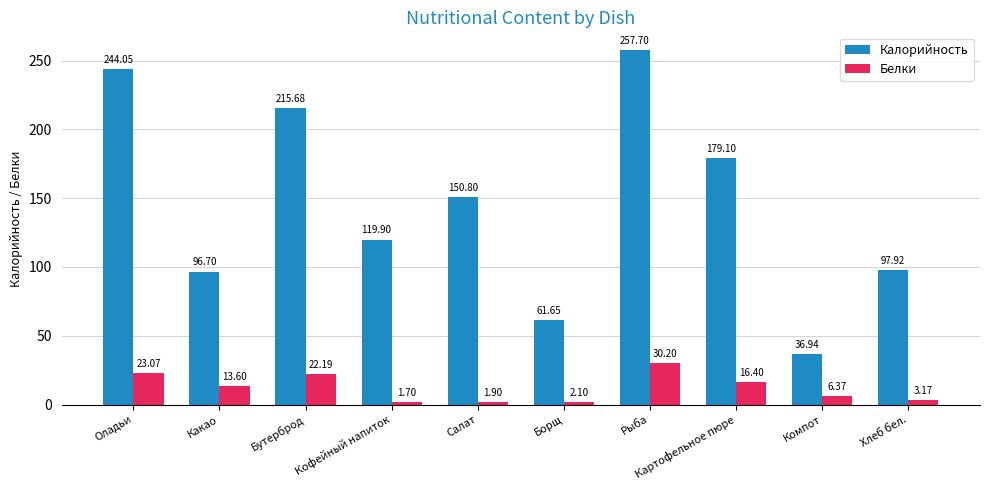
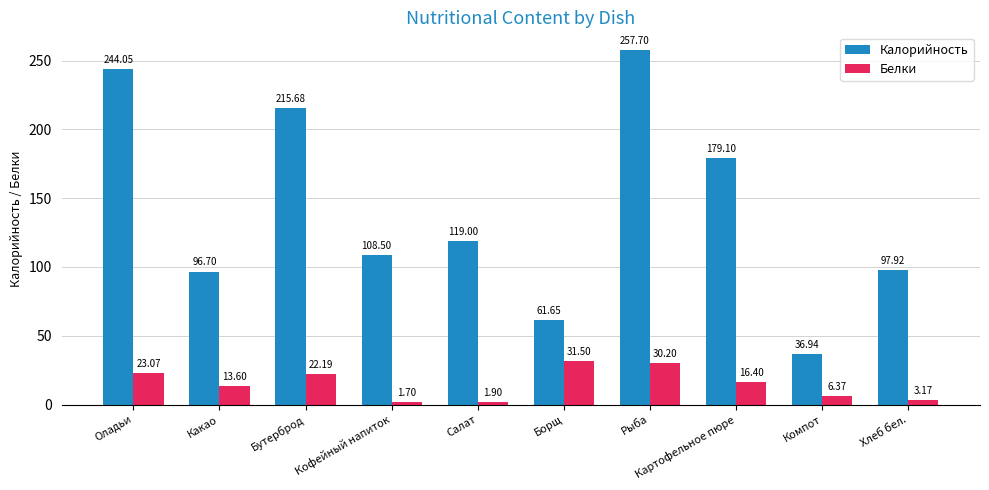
  {
    "Калорийность": {
      "Оладьи": 244.05,
      "Какао": 96.70,
      "Бутерброд": 215.68,
-     "Кофейный напиток": 119.90,
-     "Салат": 150.80,
+     "Кофейный напиток": 108.50,
+     "Салат": 119.00,
      "Борщ": 61.65,
      "Рыба": 257.70,
      "Картофельное пюре": 179.10,
      "Компот": 36.94,
      "Хлеб бел.": 97.92
    },
    "Белки": {
      "Оладьи": 23.07,
      "Какао": 13.60,
      "Бутерброд": 22.19,
      "Кофейный напиток": 1.70,
      "Салат": 1.90,
-     "Борщ": 2.10,
+     "Борщ": 31.50,
      "Рыба": 30.20,
      "Картофельное пюре": 16.40,
      "Компот": 6.37,
      "Хлеб бел.": 3.17
    }
  }
